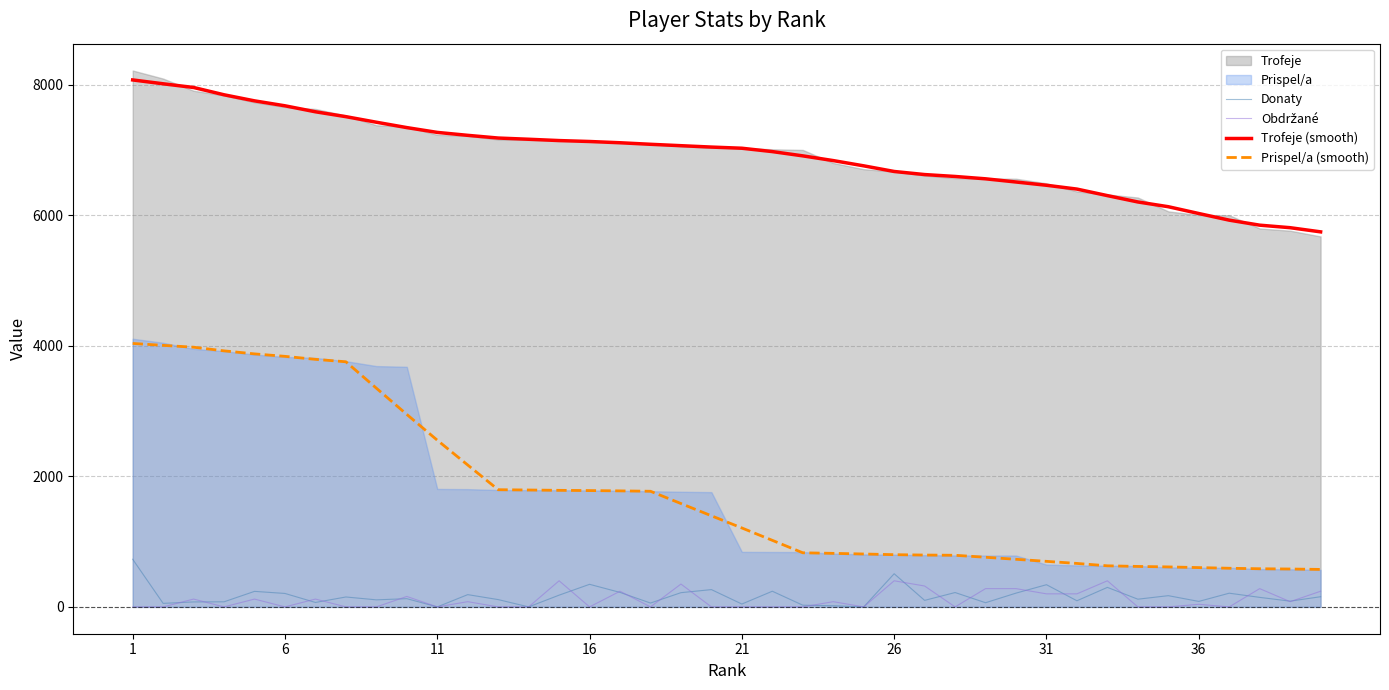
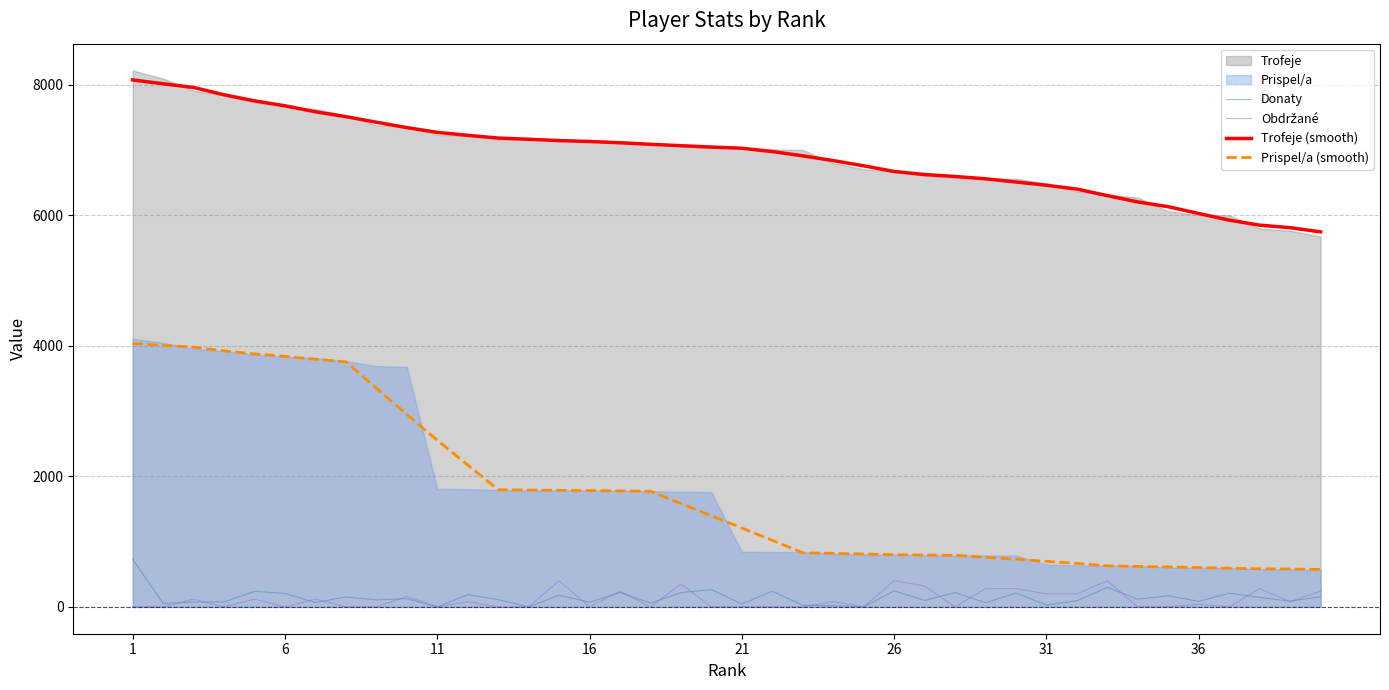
  {
    "Donaty": {
      "1": 700,
      "6": 200,
-     "16": 300,
+     "16": 100,
      "21": 0,
-     "26": 500,
-     "31": 300,
+     "26": 200,
+     "31": 0,
      "36": 100
    },
    "Trofeje (smooth)": {
      "1": 8100
    },
    "Prispel/a (smooth)": {
      "1": 4000,
      "11": 2600,
      "21": 1200,
      "31": 700
    }
  }
